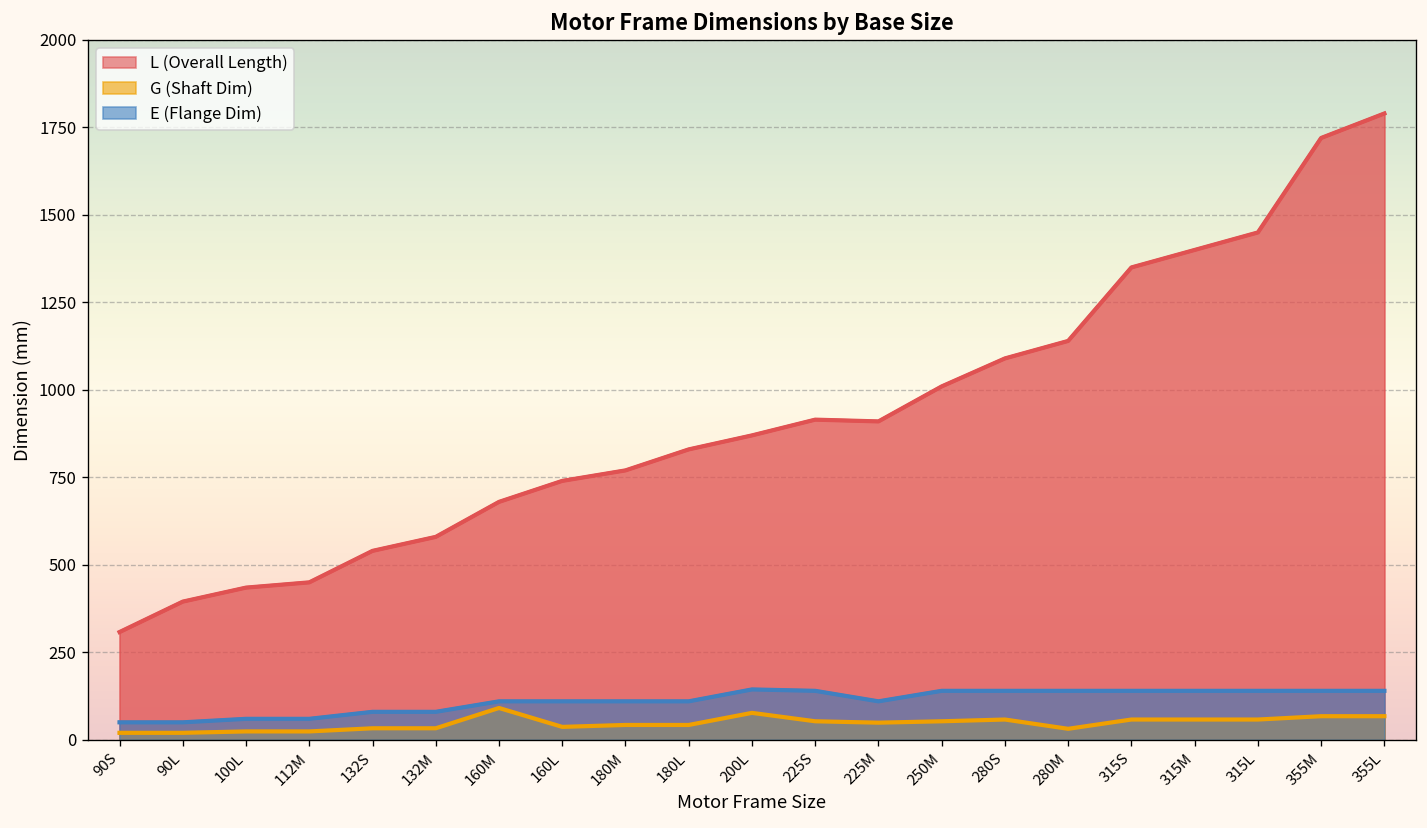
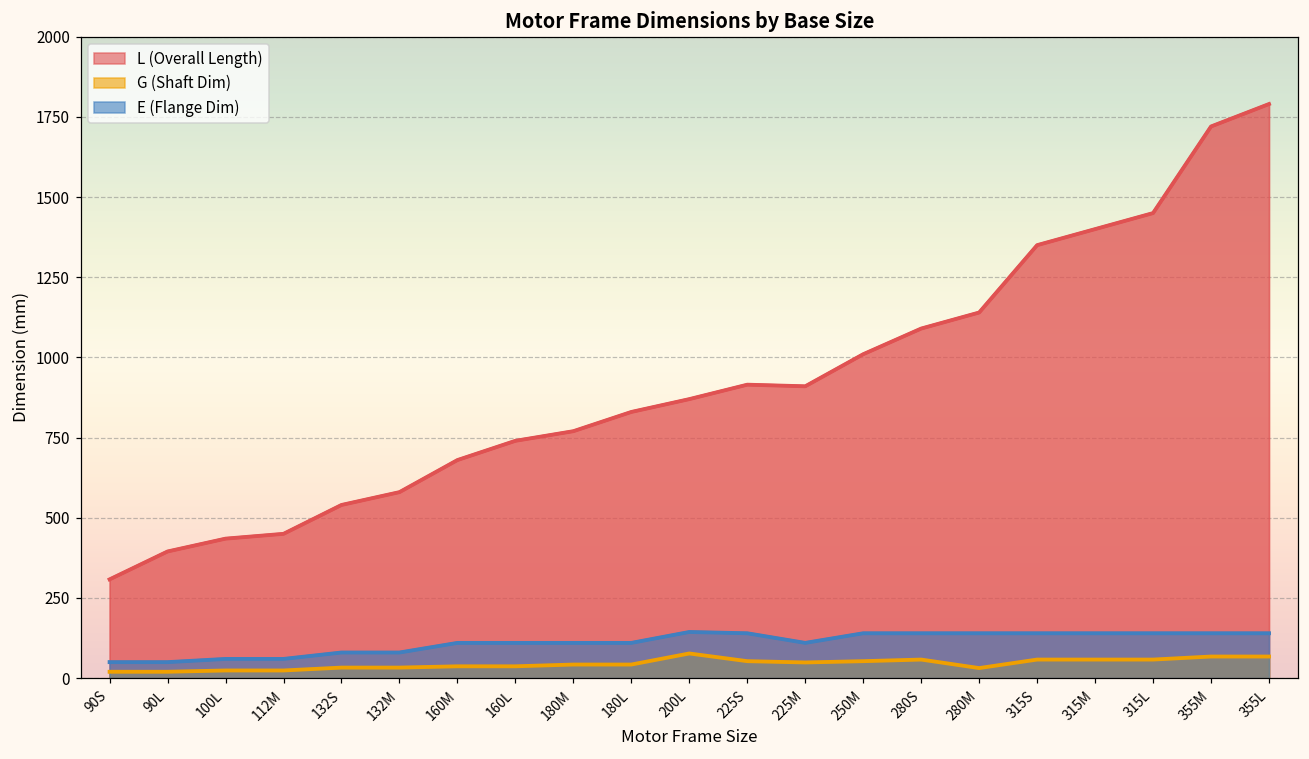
  {
    "L (Overall Length)": {
      "90S": 310,
      "90L": 400,
      "100L": 440,
      "112M": 450,
      "132S": 540,
      "132M": 580,
      "160M": 680,
      "160L": 740,
      "180M": 770,
      "180L": 830,
      "200L": 870,
      "225S": 920,
      "225M": 910,
      "250M": 1010,
      "280S": 1090,
      "280M": 1140,
      "315S": 1350,
      "315M": 1400,
      "315L": 1450,
      "355M": 1720,
      "355L": 1790
    },
    "G (Shaft Dim)": {
      "90S": 20,
      "90L": 20,
      "100L": 20,
      "112M": 20,
      "132S": 30,
      "132M": 30,
-     "160M": 90,
+     "160M": 40,
      "160L": 40,
      "180M": 40,
      "180L": 40,
      "200L": 80,
      "225S": 50,
      "225M": 50,
      "250M": 50,
      "280S": 60,
      "280M": 30,
      "315S": 60,
      "315M": 60,
      "315L": 60,
      "355M": 70,
      "355L": 70
    },
    "E (Flange Dim)": {
      "90S": 50,
      "90L": 50,
      "100L": 60,
      "112M": 60,
      "132S": 80,
      "132M": 80,
      "160M": 110,
      "160L": 110,
      "180M": 110,
      "180L": 110,
      "200L": 140,
      "225S": 140,
      "225M": 110,
      "250M": 140,
      "280S": 140,
      "280M": 140,
      "315S": 140,
      "315M": 140,
      "315L": 140,
      "355M": 140,
      "355L": 140
    }
  }
